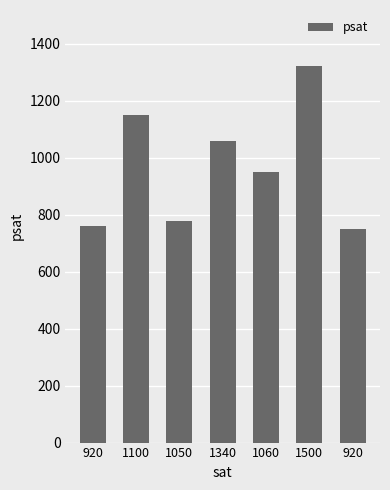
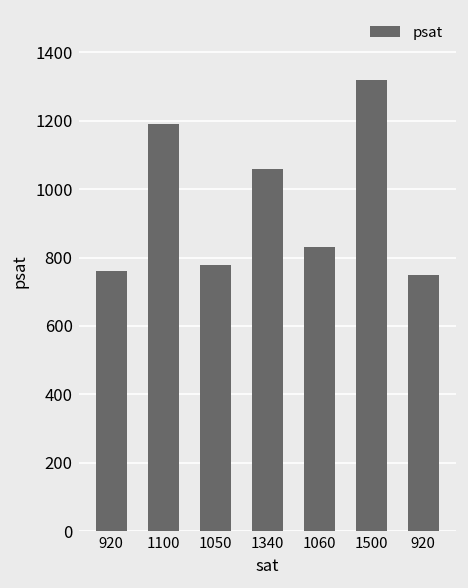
  {
-   "1100": 1150,
+   "1100": 1190,
    "1050": 780,
    "1340": 1060,
-   "1060": 950,
+   "1060": 830,
    "1500": 1320
  }
